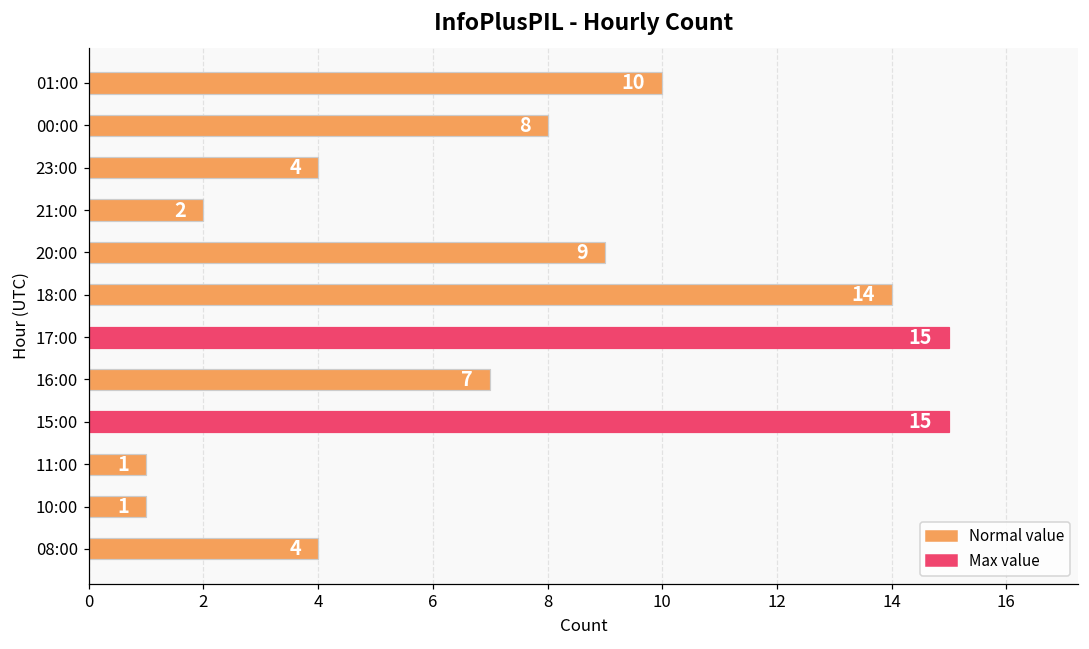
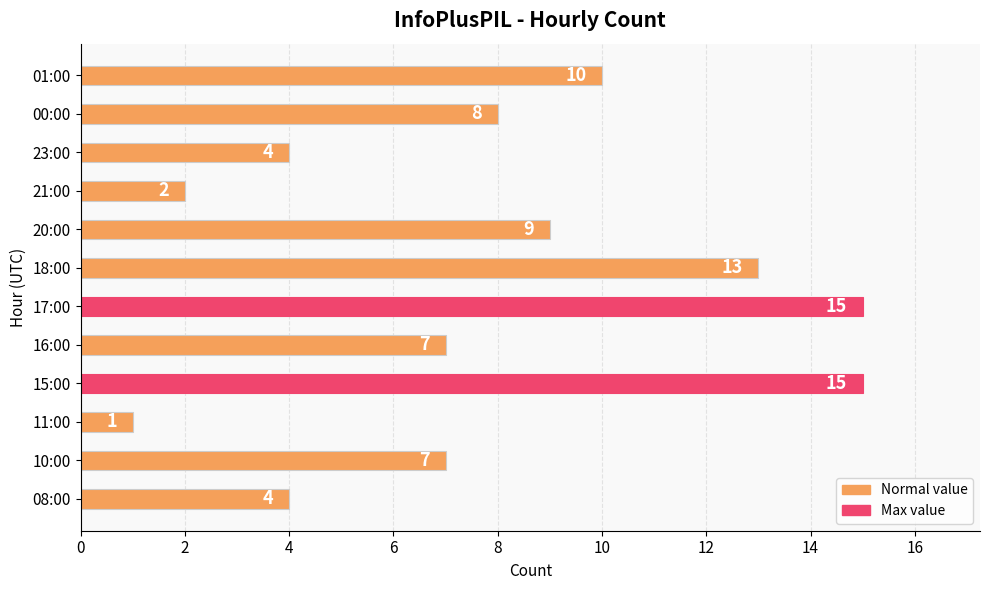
  {
    "01:00": 10,
    "00:00": 8,
    "23:00": 4,
    "21:00": 2,
    "20:00": 9,
-   "18:00": 14,
+   "18:00": 13,
    "17:00": 15,
    "16:00": 7,
    "15:00": 15,
    "11:00": 1,
-   "10:00": 1,
+   "10:00": 7,
    "08:00": 4
  }
